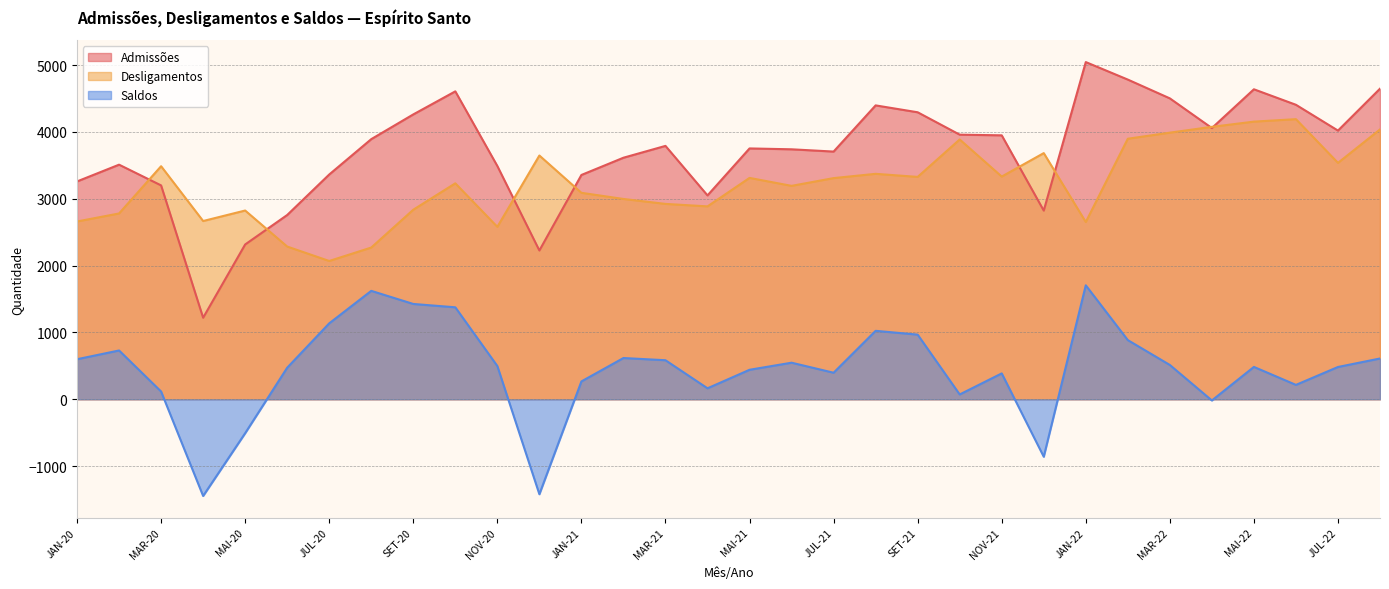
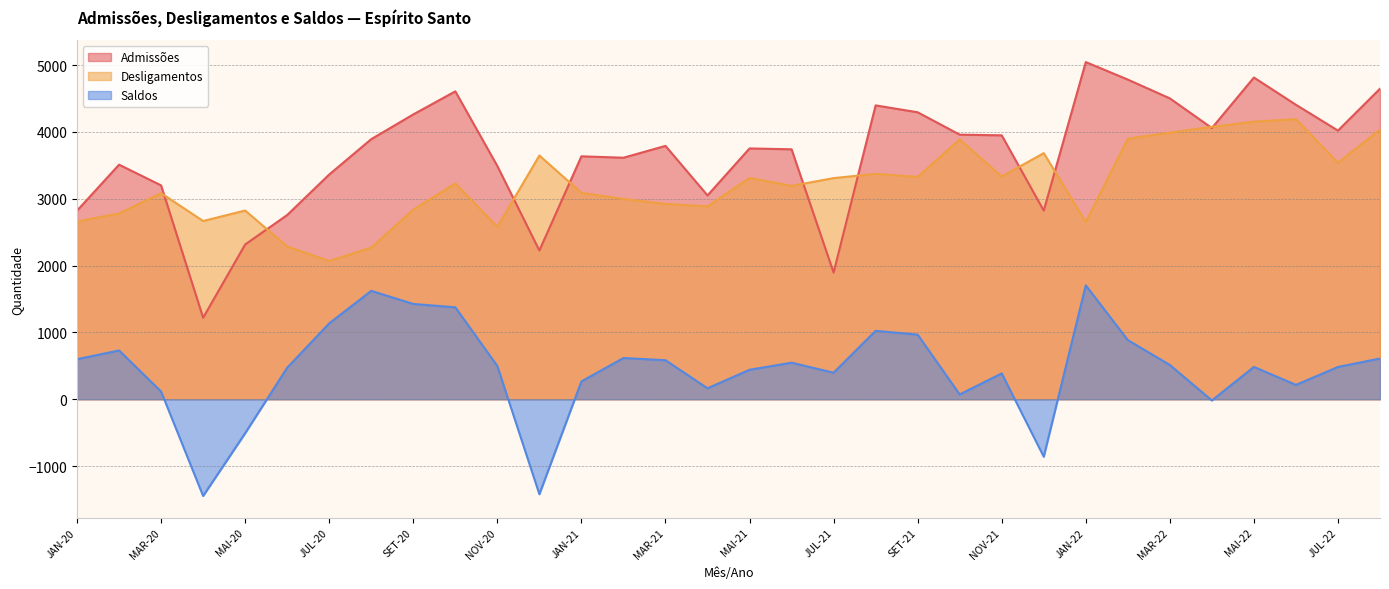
  {
    "Admissões": {
-     "JAN-20": 3300,
+     "JAN-20": 2800,
      "MAR-20": 3200,
      "MAI-20": 2300,
      "JUL-20": 3400,
      "SET-20": 4300,
      "NOV-20": 3500,
-     "JAN-21": 3400,
+     "JAN-21": 3600,
      "MAR-21": 3800,
      "MAI-21": 3800,
-     "JUL-21": 3700,
+     "JUL-21": 1900,
      "SET-21": 4300,
      "NOV-21": 3900,
      "JAN-22": 5000,
      "MAR-22": 4500,
-     "MAI-22": 4600,
+     "MAI-22": 4800,
      "JUL-22": 4000
    },
    "Desligamentos": {
      "JAN-20": 2700,
-     "MAR-20": 3500,
+     "MAR-20": 3100,
      "MAI-20": 2800,
      "JUL-20": 2100,
      "SET-20": 2800,
      "NOV-20": 2600,
      "JAN-21": 3100,
      "MAR-21": 2900,
      "MAI-21": 3300,
      "JUL-21": 3300,
      "SET-21": 3300,
      "NOV-21": 3300,
      "JAN-22": 2700,
      "MAR-22": 4000,
      "MAI-22": 4200,
      "JUL-22": 3500
    }
  }
